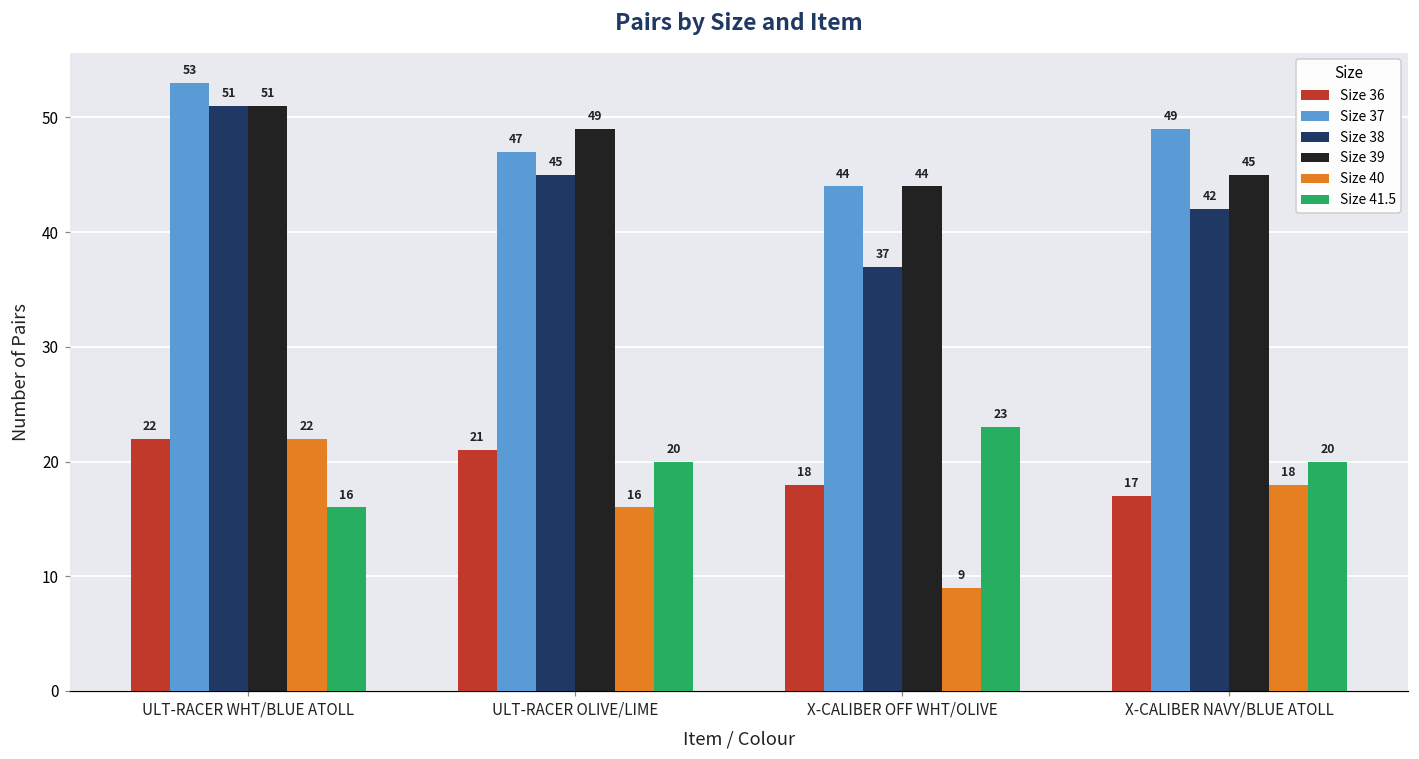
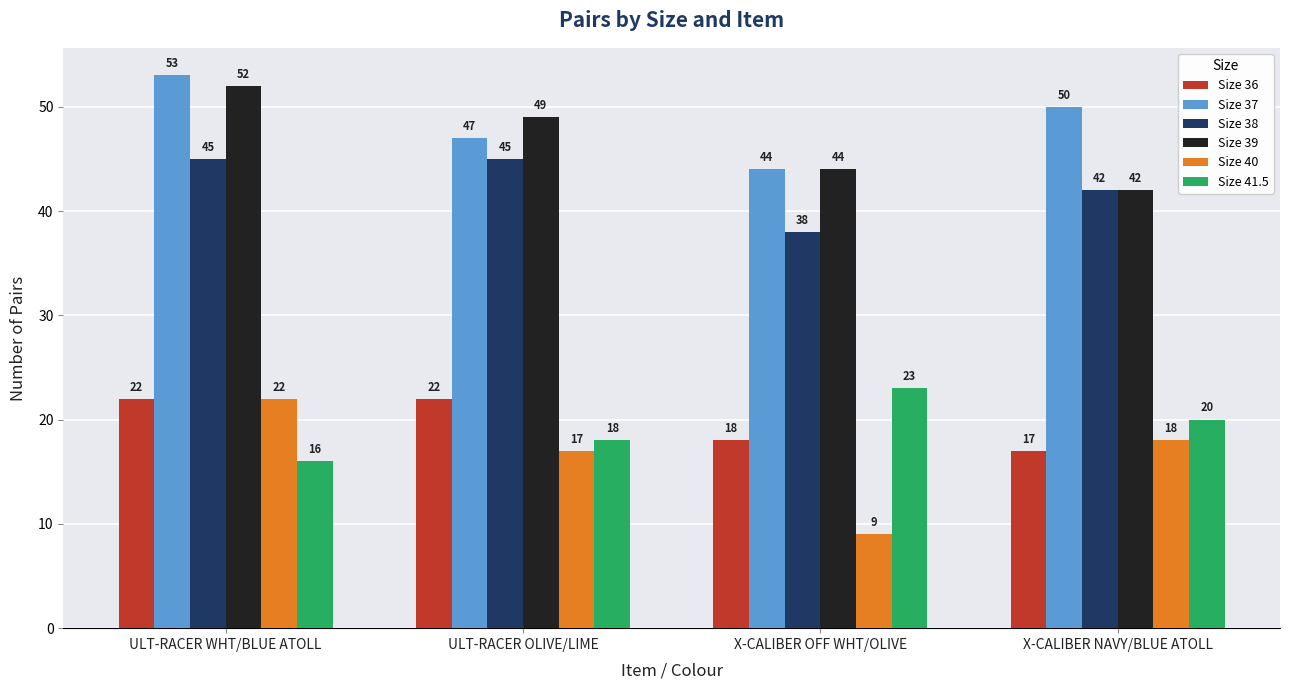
  {
    "Size 36": {
      "ULT-RACER WHT/BLUE ATOLL": 22,
-     "ULT-RACER OLIVE/LIME": 21,
+     "ULT-RACER OLIVE/LIME": 22,
      "X-CALIBER OFF WHT/OLIVE": 18,
      "X-CALIBER NAVY/BLUE ATOLL": 17
    },
    "Size 37": {
      "ULT-RACER WHT/BLUE ATOLL": 53,
      "ULT-RACER OLIVE/LIME": 47,
      "X-CALIBER OFF WHT/OLIVE": 44,
-     "X-CALIBER NAVY/BLUE ATOLL": 49
+     "X-CALIBER NAVY/BLUE ATOLL": 50
    },
    "Size 38": {
-     "ULT-RACER WHT/BLUE ATOLL": 51,
+     "ULT-RACER WHT/BLUE ATOLL": 45,
      "ULT-RACER OLIVE/LIME": 45,
-     "X-CALIBER OFF WHT/OLIVE": 37,
+     "X-CALIBER OFF WHT/OLIVE": 38,
      "X-CALIBER NAVY/BLUE ATOLL": 42
    },
    "Size 39": {
-     "ULT-RACER WHT/BLUE ATOLL": 51,
+     "ULT-RACER WHT/BLUE ATOLL": 52,
      "ULT-RACER OLIVE/LIME": 49,
      "X-CALIBER OFF WHT/OLIVE": 44,
-     "X-CALIBER NAVY/BLUE ATOLL": 45
+     "X-CALIBER NAVY/BLUE ATOLL": 42
    },
    "Size 40": {
      "ULT-RACER WHT/BLUE ATOLL": 22,
-     "ULT-RACER OLIVE/LIME": 16,
+     "ULT-RACER OLIVE/LIME": 17,
      "X-CALIBER OFF WHT/OLIVE": 9,
      "X-CALIBER NAVY/BLUE ATOLL": 18
    },
    "Size 41.5": {
      "ULT-RACER WHT/BLUE ATOLL": 16,
-     "ULT-RACER OLIVE/LIME": 20,
+     "ULT-RACER OLIVE/LIME": 18,
      "X-CALIBER OFF WHT/OLIVE": 23,
      "X-CALIBER NAVY/BLUE ATOLL": 20
    }
  }
